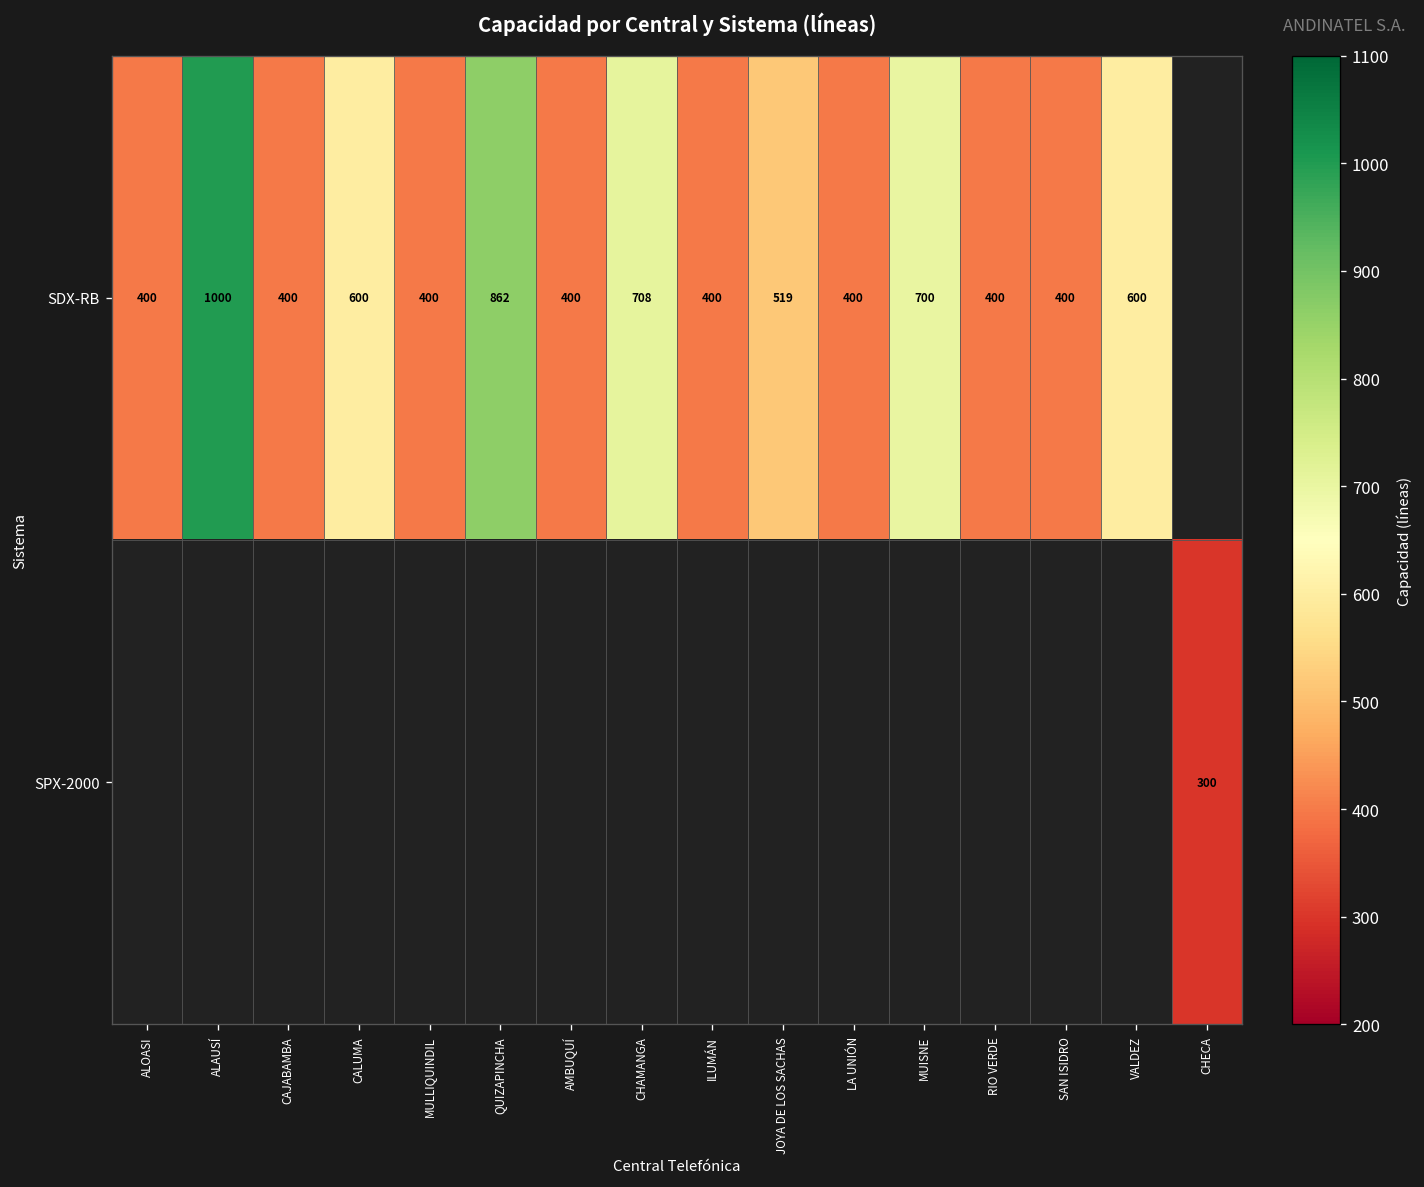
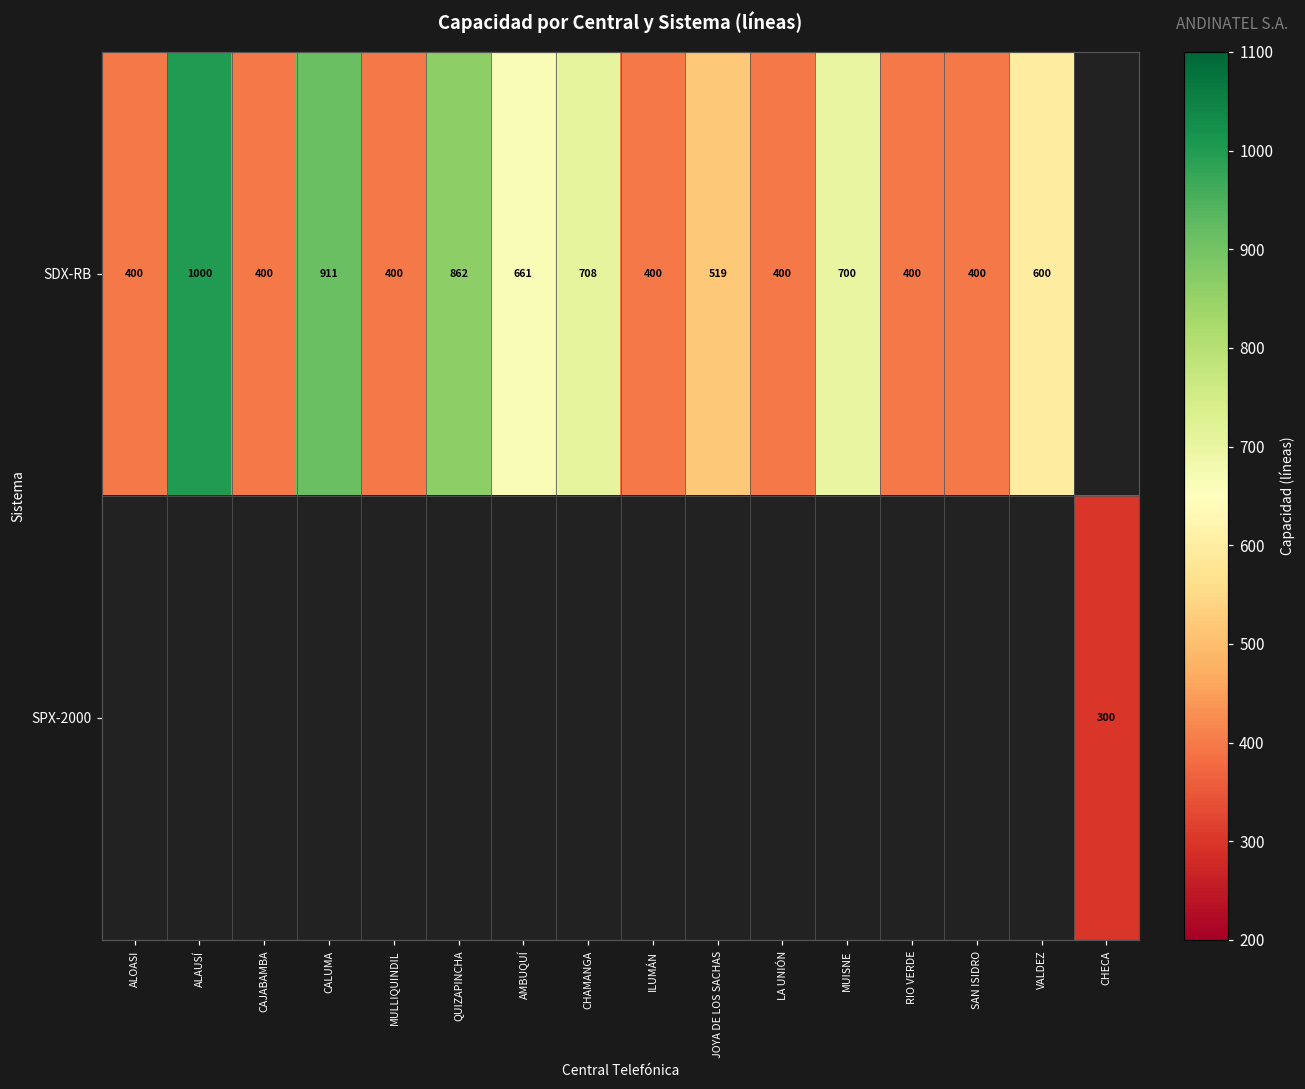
  {
    "SDX-RB": {
      "ALOASI": 400,
      "ALAUSÍ": 1000,
      "CAJABAMBA": 400,
-     "CALUMA": 600,
+     "CALUMA": 911,
      "MULLIQUINDIL": 400,
      "QUIZAPINCHA": 862,
-     "AMBUQUÍ": 400,
+     "AMBUQUÍ": 661,
      "CHAMANGA": 708,
      "ILUMÁN": 400,
      "JOYA DE LOS SACHAS": 519,
      "LA UNIÓN": 400,
      "MUISNE": 700,
      "RIO VERDE": 400,
      "SAN ISIDRO": 400,
      "VALDEZ": 600
    },
    "SPX-2000": {
      "CHECA": 300
    }
  }
